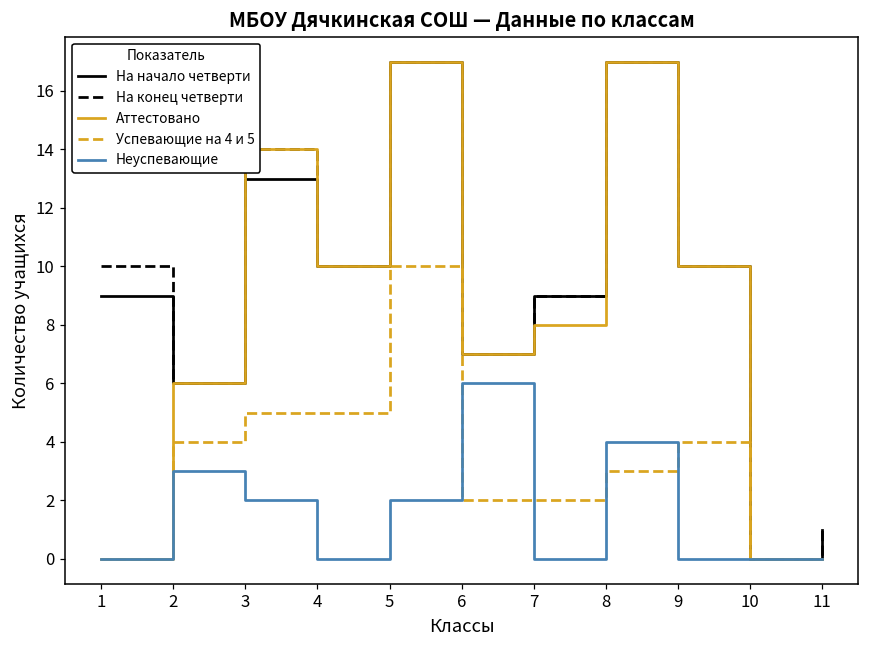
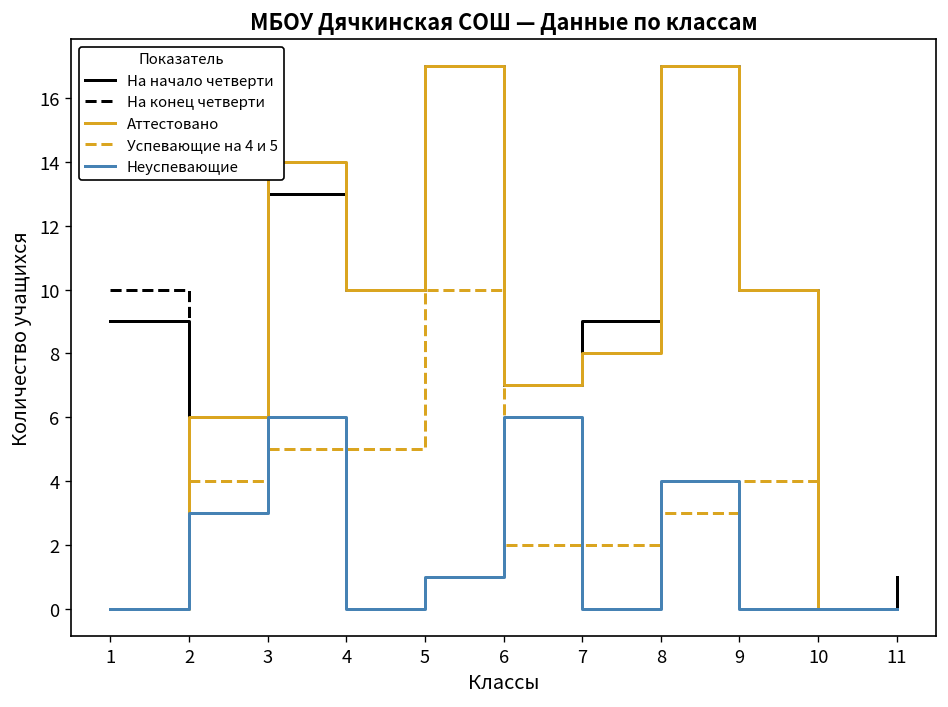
  {
    "Неуспевающие": {
      "2": 3,
-     "3": 2,
+     "3": 6,
      "4": 0,
-     "5": 2,
+     "5": 1,
      "6": 6,
      "7": 0,
      "8": 4,
      "9": 0
    }
  }
